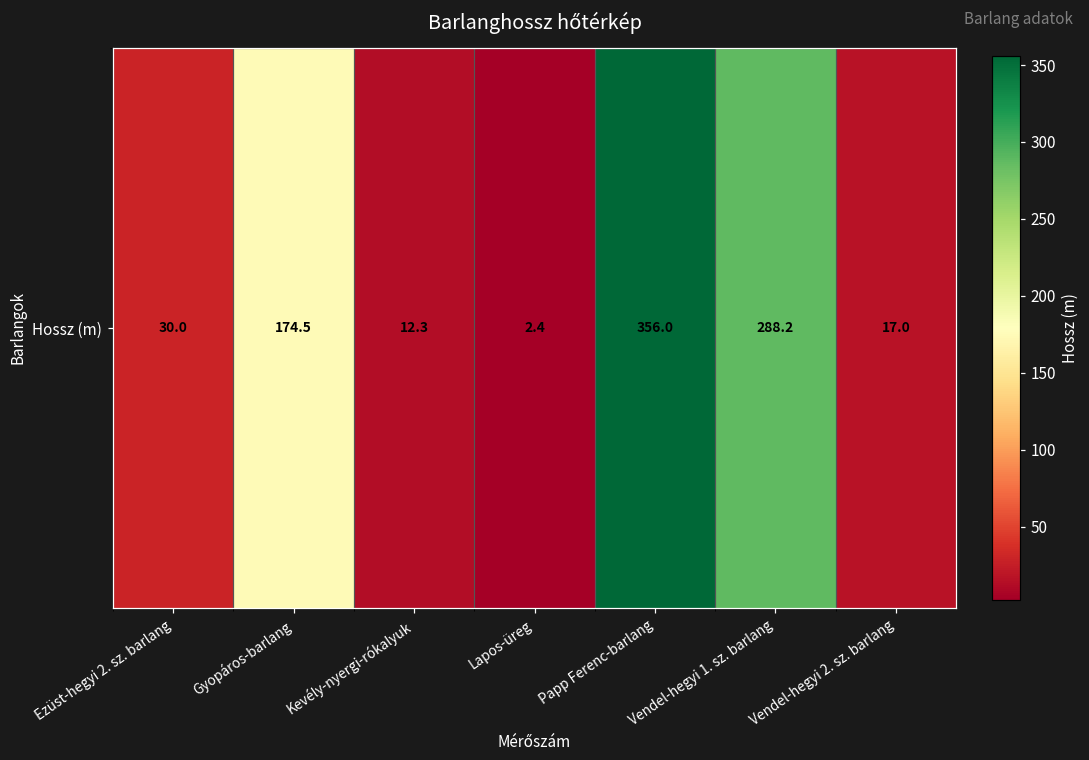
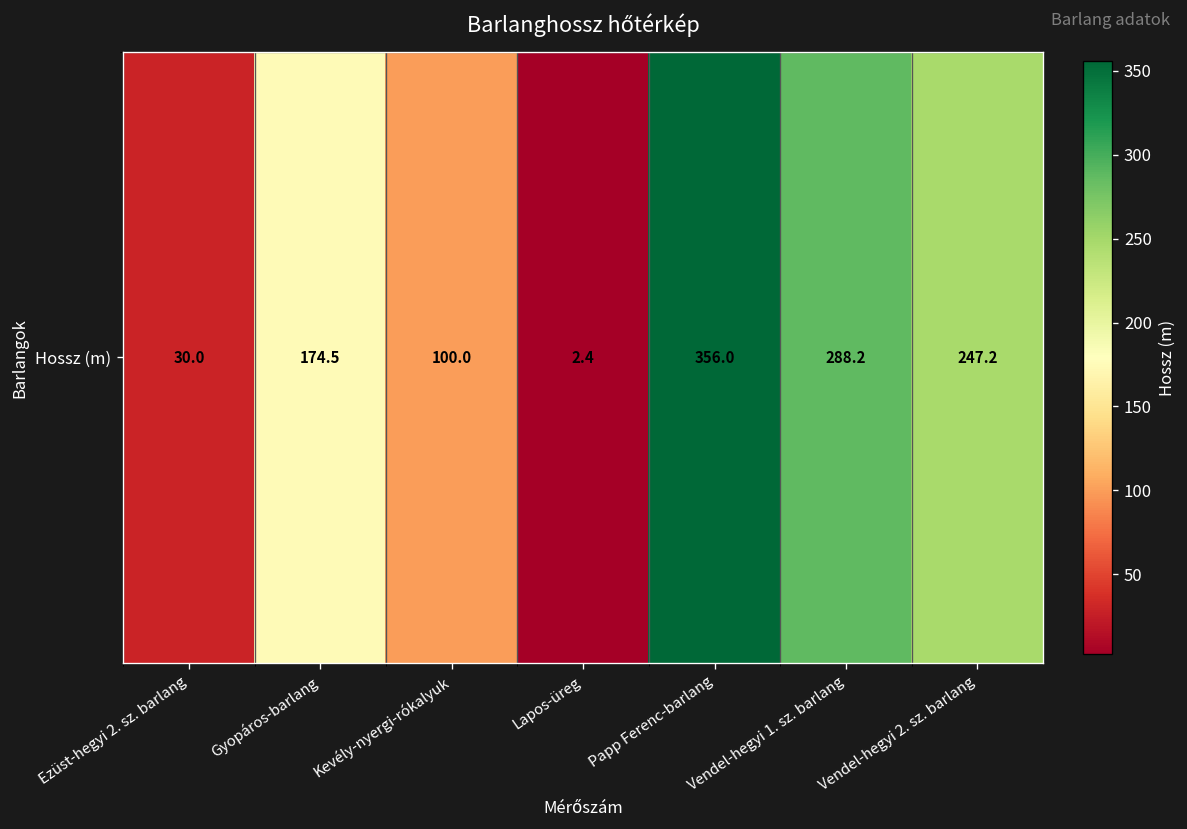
  {
    "Hossz (m)": {
      "Ezüst-hegyi 2. sz. barlang": 30.0,
      "Gyopáros-barlang": 174.5,
-     "Kevély-nyergi-rókalyuk": 12.3,
+     "Kevély-nyergi-rókalyuk": 100.0,
      "Lapos-üreg": 2.4,
      "Papp Ferenc-barlang": 356.0,
      "Vendel-hegyi 1. sz. barlang": 288.2,
-     "Vendel-hegyi 2. sz. barlang": 17.0
+     "Vendel-hegyi 2. sz. barlang": 247.2
    }
  }
